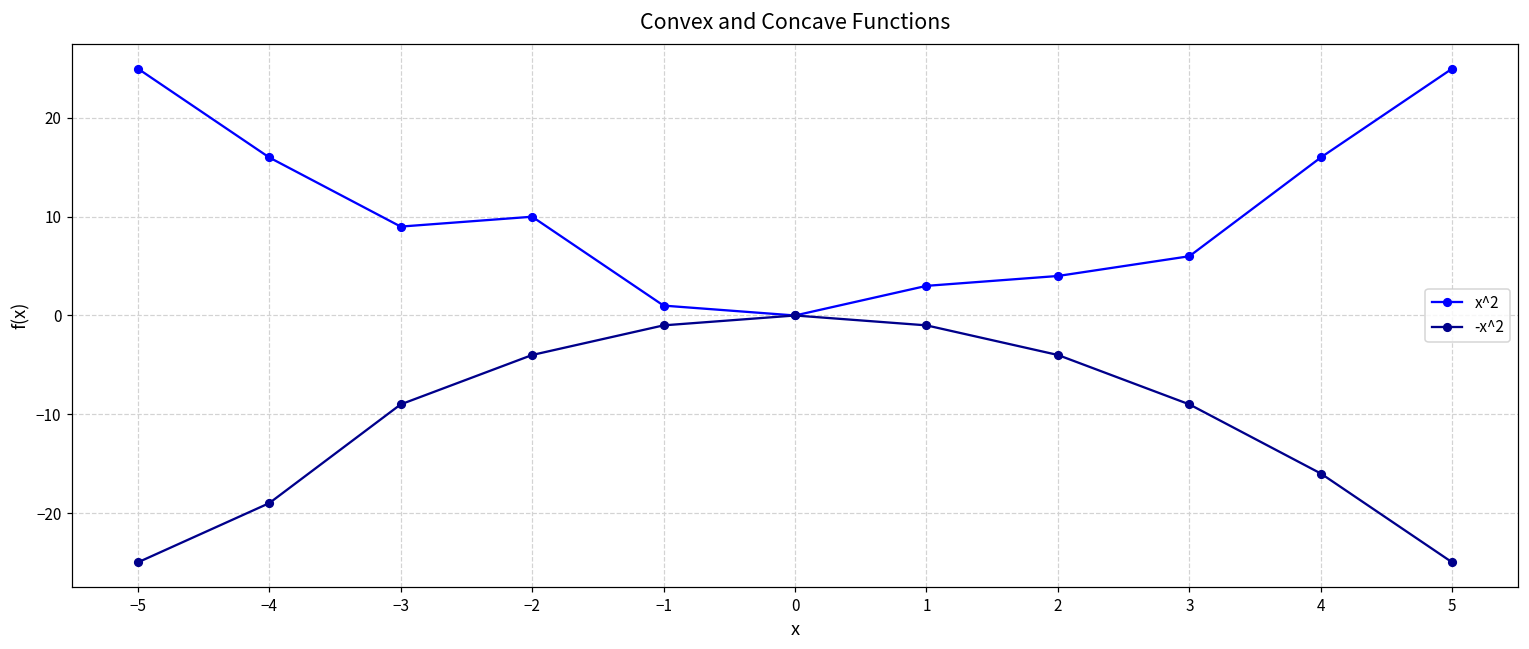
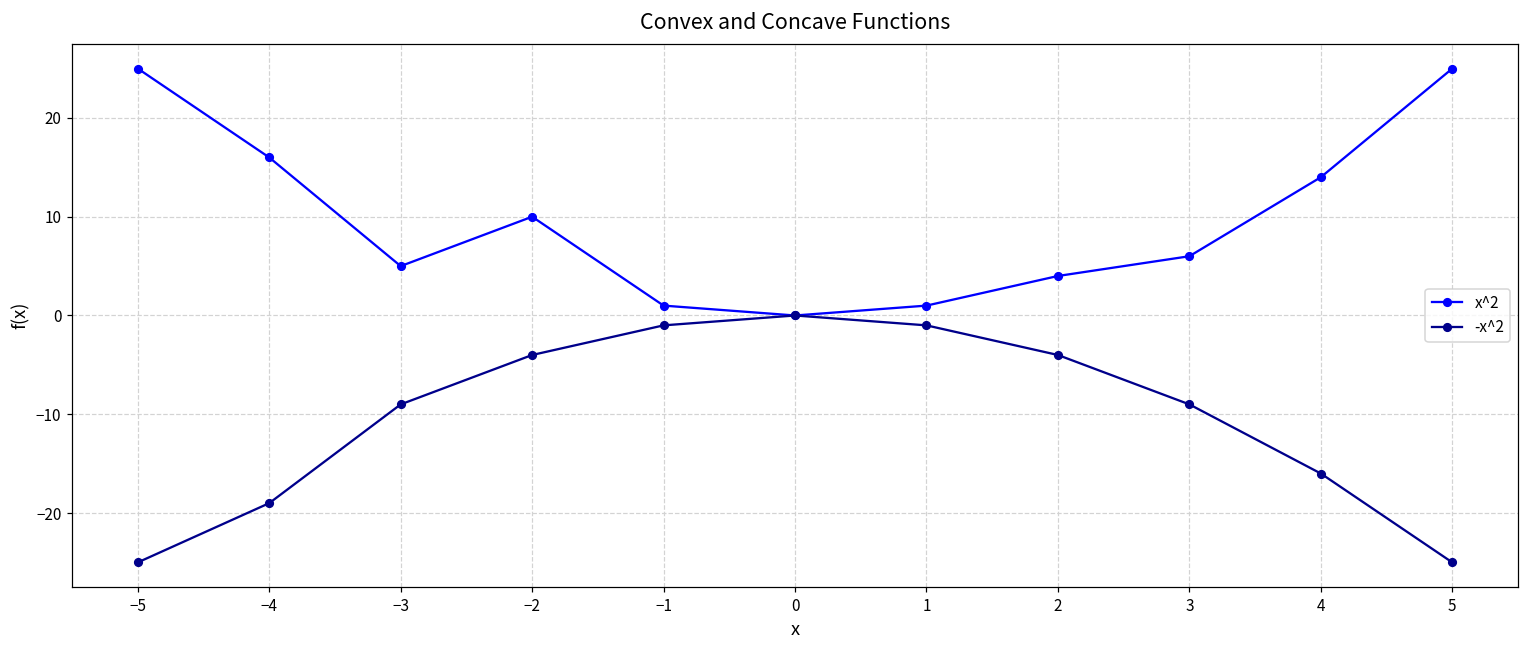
  {
    "x^2": {
      "−5": 25,
      "−4": 16,
-     "−3": 9,
+     "−3": 5,
      "−2": 10,
      "−1": 1,
-     "1": 3,
+     "1": 1,
      "2": 4,
      "3": 6,
-     "4": 16,
+     "4": 14,
      "5": 25
    },
    "-x^2": {
      "−5": -25,
      "−4": -19,
      "−3": -9,
      "−2": -4,
      "−1": -1,
      "1": -1,
      "2": -4,
      "3": -9,
      "4": -16,
      "5": -25
    }
  }
